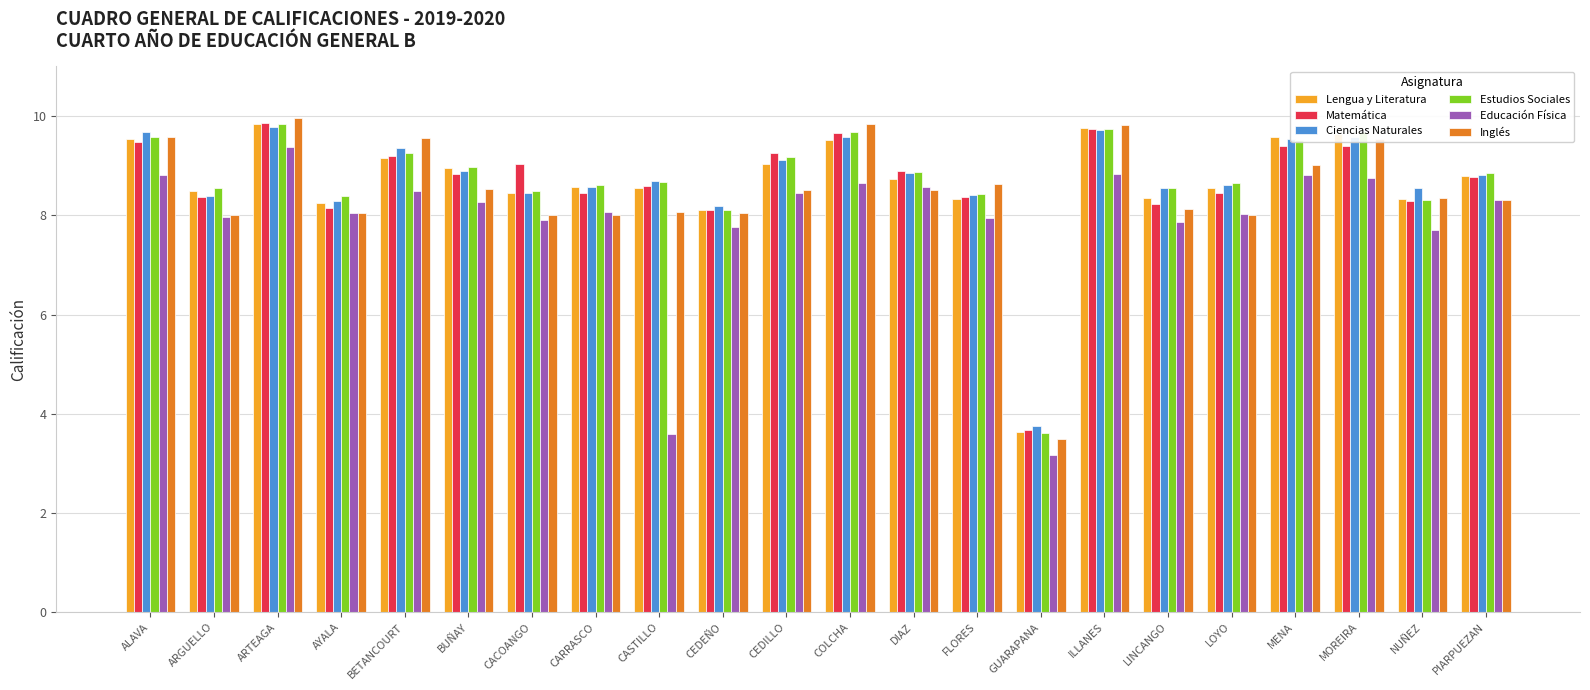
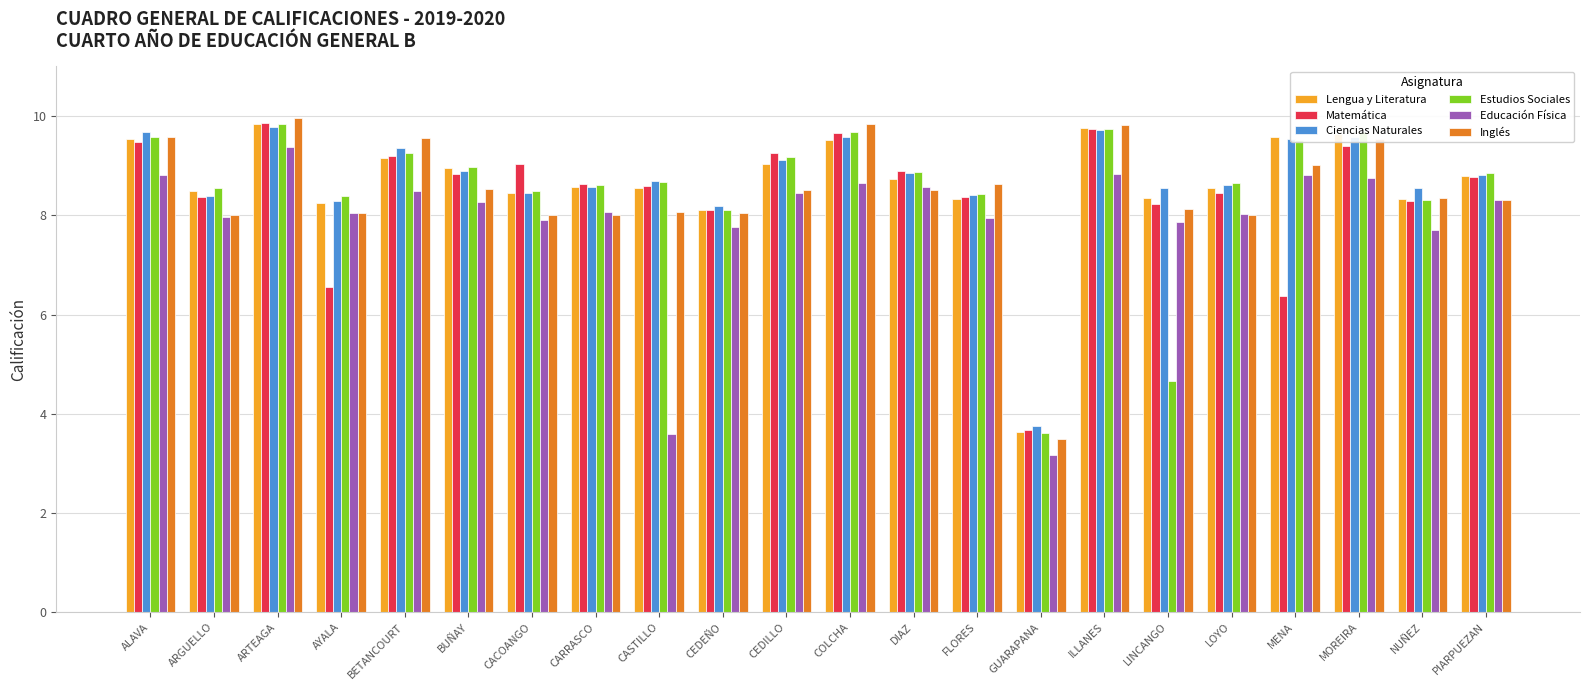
  {
    "Matemática": {
      "ALAVA": 9.5,
      "ARGUELLO": 8.4,
      "ARTEAGA": 9.9,
-     "AYALA": 8.1,
+     "AYALA": 6.6,
      "BETANCOURT": 9.2,
      "BUÑAY": 8.8,
      "CACOANGO": 9.0,
-     "CARRASCO": 8.5,
+     "CARRASCO": 8.6,
      "CASTILLO": 8.6,
      "CEDEÑO": 8.1,
      "CEDILLO": 9.3,
      "COLCHA": 9.7,
      "DIAZ": 8.9,
      "FLORES": 8.4,
      "GUARAPANA": 3.7,
      "ILLANES": 9.7,
      "LINCANGO": 8.2,
      "LOYO": 8.4,
-     "MENA": 9.4,
+     "MENA": 6.4,
      "MOREIRA": 9.4,
      "NUÑEZ": 8.3,
      "PIARPUEZAN": 8.8
    },
    "Ciencias Naturales": {
      "ALAVA": 9.7,
      "ARGUELLO": 8.4,
      "ARTEAGA": 9.8,
      "AYALA": 8.3,
      "BETANCOURT": 9.4,
      "BUÑAY": 8.9,
      "CACOANGO": 8.5,
      "CARRASCO": 8.6,
      "CASTILLO": 8.7,
      "CEDEÑO": 8.2,
      "CEDILLO": 9.1,
      "COLCHA": 9.6,
      "DIAZ": 8.9,
      "FLORES": 8.4,
      "GUARAPANA": 3.8,
      "ILLANES": 9.7,
      "LINCANGO": 8.6,
      "LOYO": 8.6,
      "NUÑEZ": 8.6,
      "PIARPUEZAN": 8.8
    },
    "Estudios Sociales": {
      "ALAVA": 9.6,
      "ARGUELLO": 8.5,
      "ARTEAGA": 9.8,
      "AYALA": 8.4,
      "BETANCOURT": 9.3,
      "BUÑAY": 9.0,
      "CACOANGO": 8.5,
      "CARRASCO": 8.6,
      "CASTILLO": 8.7,
      "CEDEÑO": 8.1,
      "CEDILLO": 9.2,
      "COLCHA": 9.7,
      "DIAZ": 8.9,
      "FLORES": 8.4,
      "GUARAPANA": 3.6,
      "ILLANES": 9.7,
-     "LINCANGO": 8.5,
+     "LINCANGO": 4.7,
      "LOYO": 8.7,
      "NUÑEZ": 8.3,
      "PIARPUEZAN": 8.9
    },
    "Educación Física": {
      "ALAVA": 8.8,
      "ARGUELLO": 8.0,
      "ARTEAGA": 9.4,
      "AYALA": 8.0,
      "BETANCOURT": 8.5,
      "BUÑAY": 8.3,
      "CACOANGO": 7.9,
      "CARRASCO": 8.1,
      "CASTILLO": 3.6,
      "CEDEÑO": 7.8,
      "CEDILLO": 8.4,
      "COLCHA": 8.7,
      "DIAZ": 8.6,
      "FLORES": 7.9,
      "GUARAPANA": 3.2,
      "ILLANES": 8.8,
      "LINCANGO": 7.9,
      "LOYO": 8.0,
      "MENA": 8.8,
      "MOREIRA": 8.8,
      "NUÑEZ": 7.7,
      "PIARPUEZAN": 8.3
    }
  }
